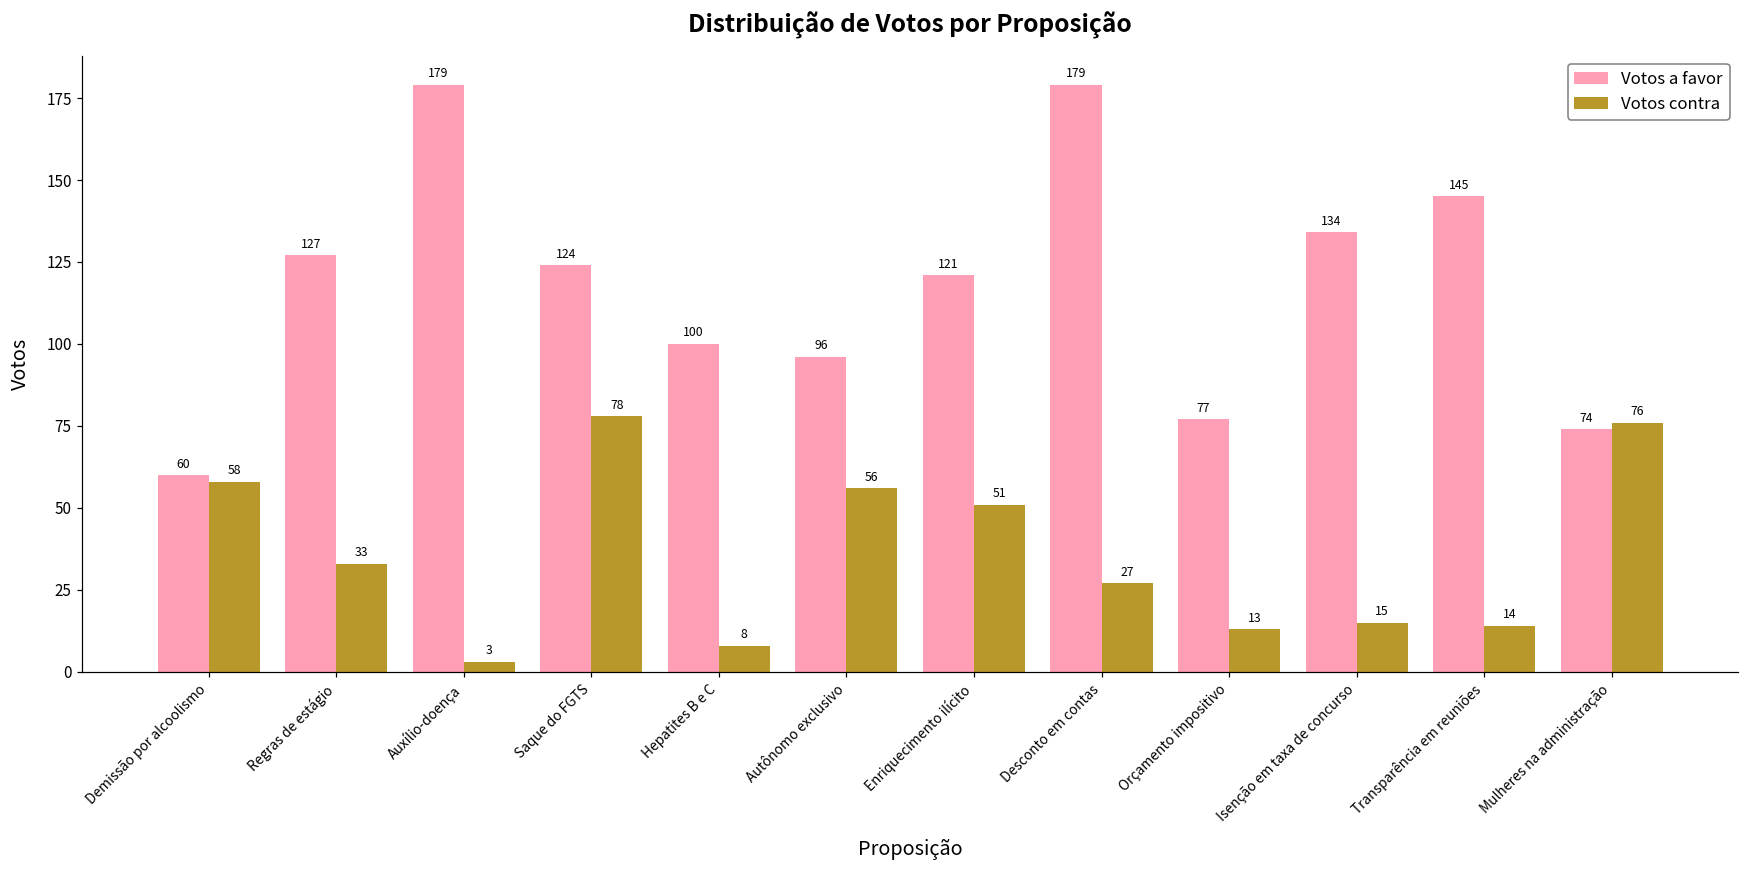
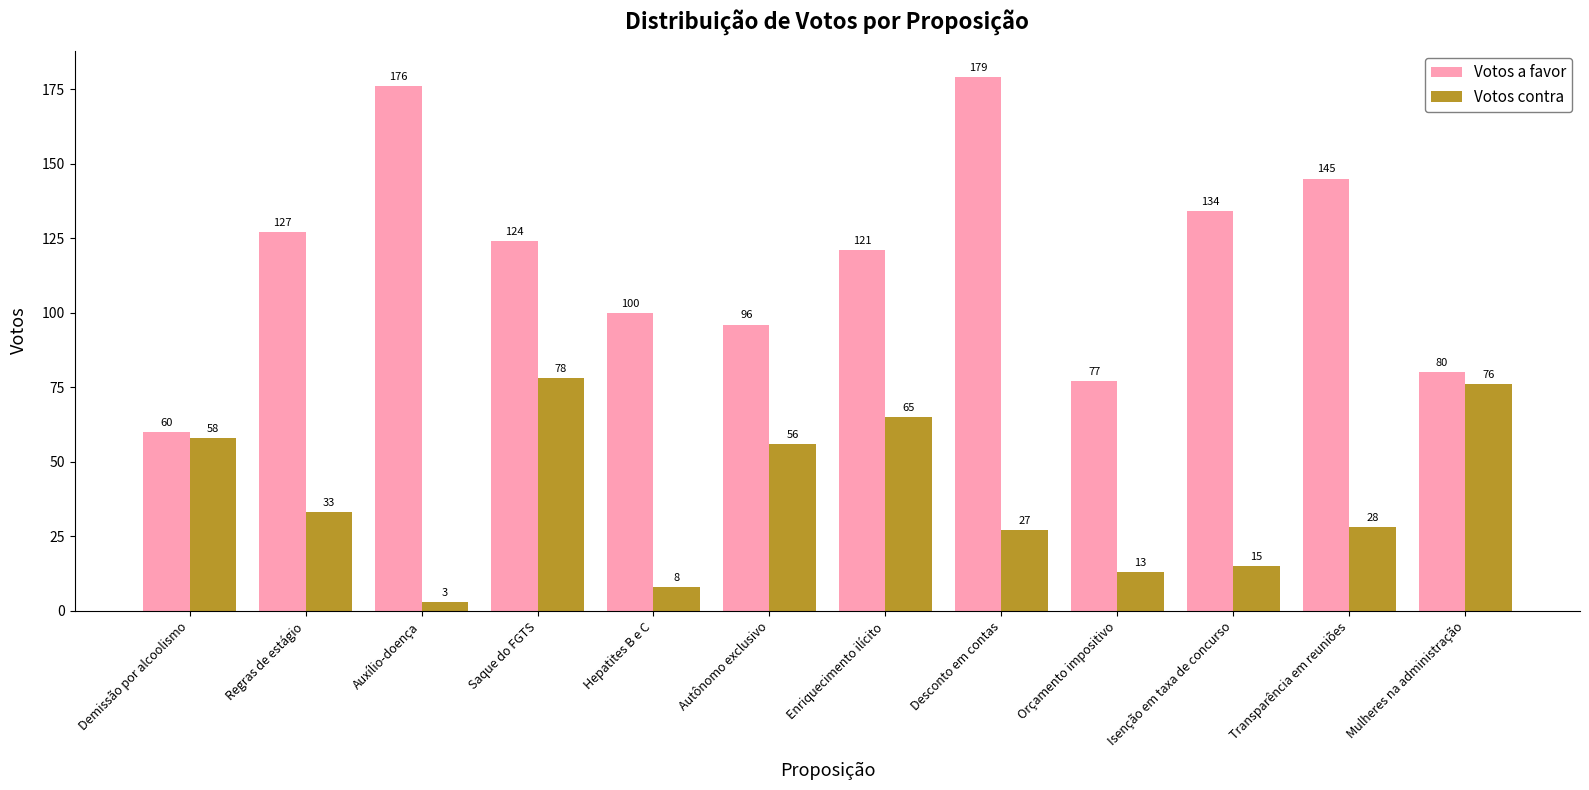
  {
    "Votos a favor": {
      "Demissão por alcoolismo": 60,
      "Regras de estágio": 127,
-     "Auxílio-doença": 179,
+     "Auxílio-doença": 176,
      "Saque do FGTS": 124,
      "Hepatites B e C": 100,
      "Autônomo exclusivo": 96,
      "Enriquecimento ilícito": 121,
      "Desconto em contas": 179,
      "Orçamento impositivo": 77,
      "Isenção em taxa de concurso": 134,
      "Transparência em reuniões": 145,
-     "Mulheres na administração": 74
+     "Mulheres na administração": 80
    },
    "Votos contra": {
      "Demissão por alcoolismo": 58,
      "Regras de estágio": 33,
      "Auxílio-doença": 3,
      "Saque do FGTS": 78,
      "Hepatites B e C": 8,
      "Autônomo exclusivo": 56,
-     "Enriquecimento ilícito": 51,
+     "Enriquecimento ilícito": 65,
      "Desconto em contas": 27,
      "Orçamento impositivo": 13,
      "Isenção em taxa de concurso": 15,
-     "Transparência em reuniões": 14,
+     "Transparência em reuniões": 28,
      "Mulheres na administração": 76
    }
  }
